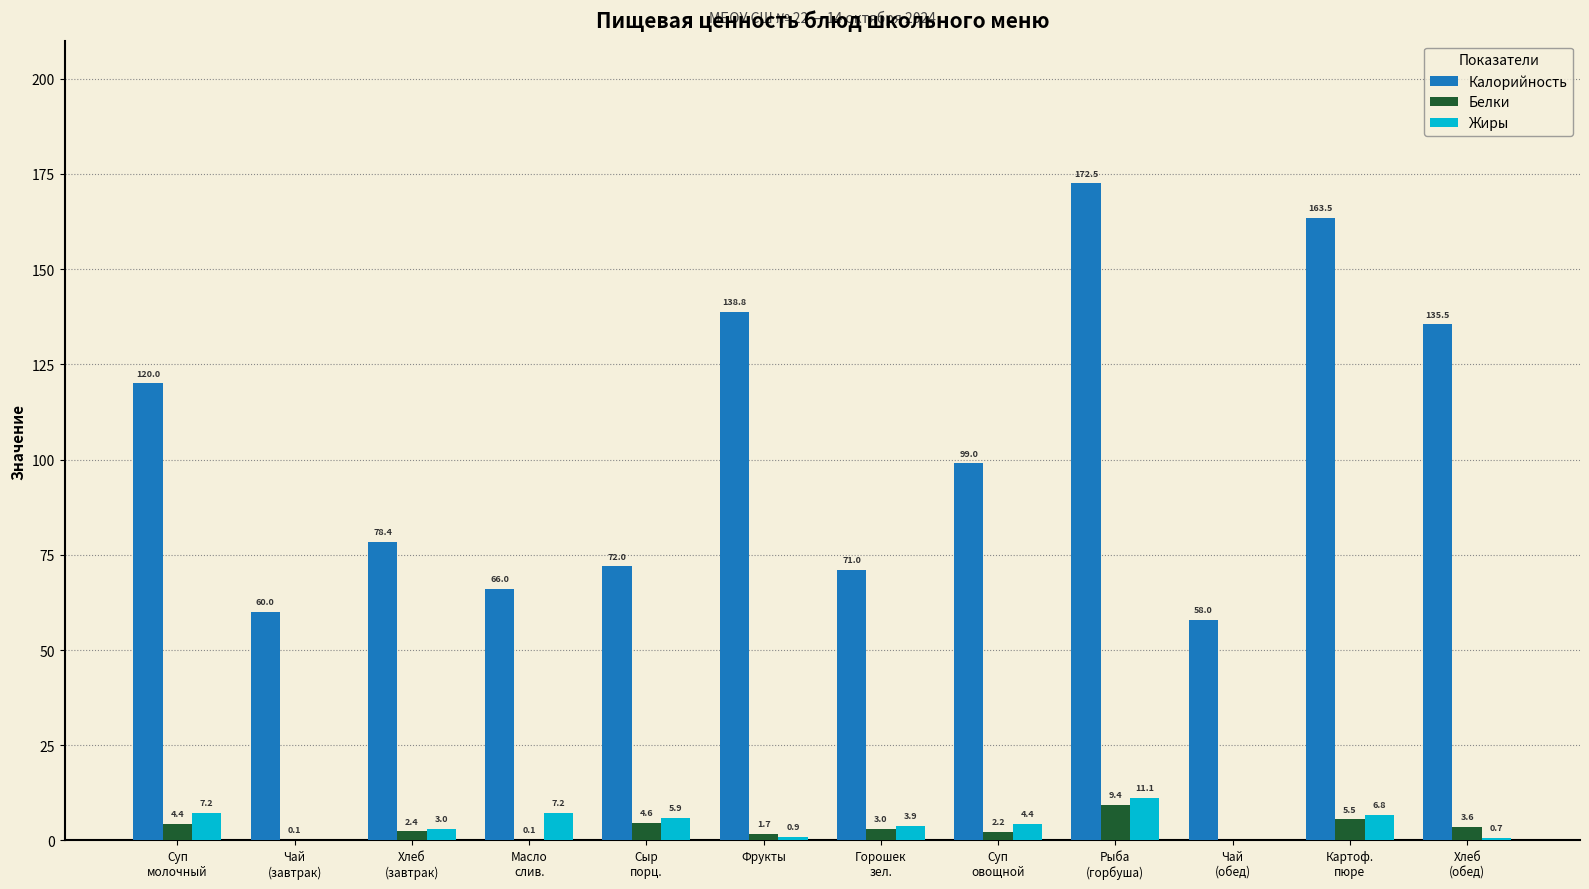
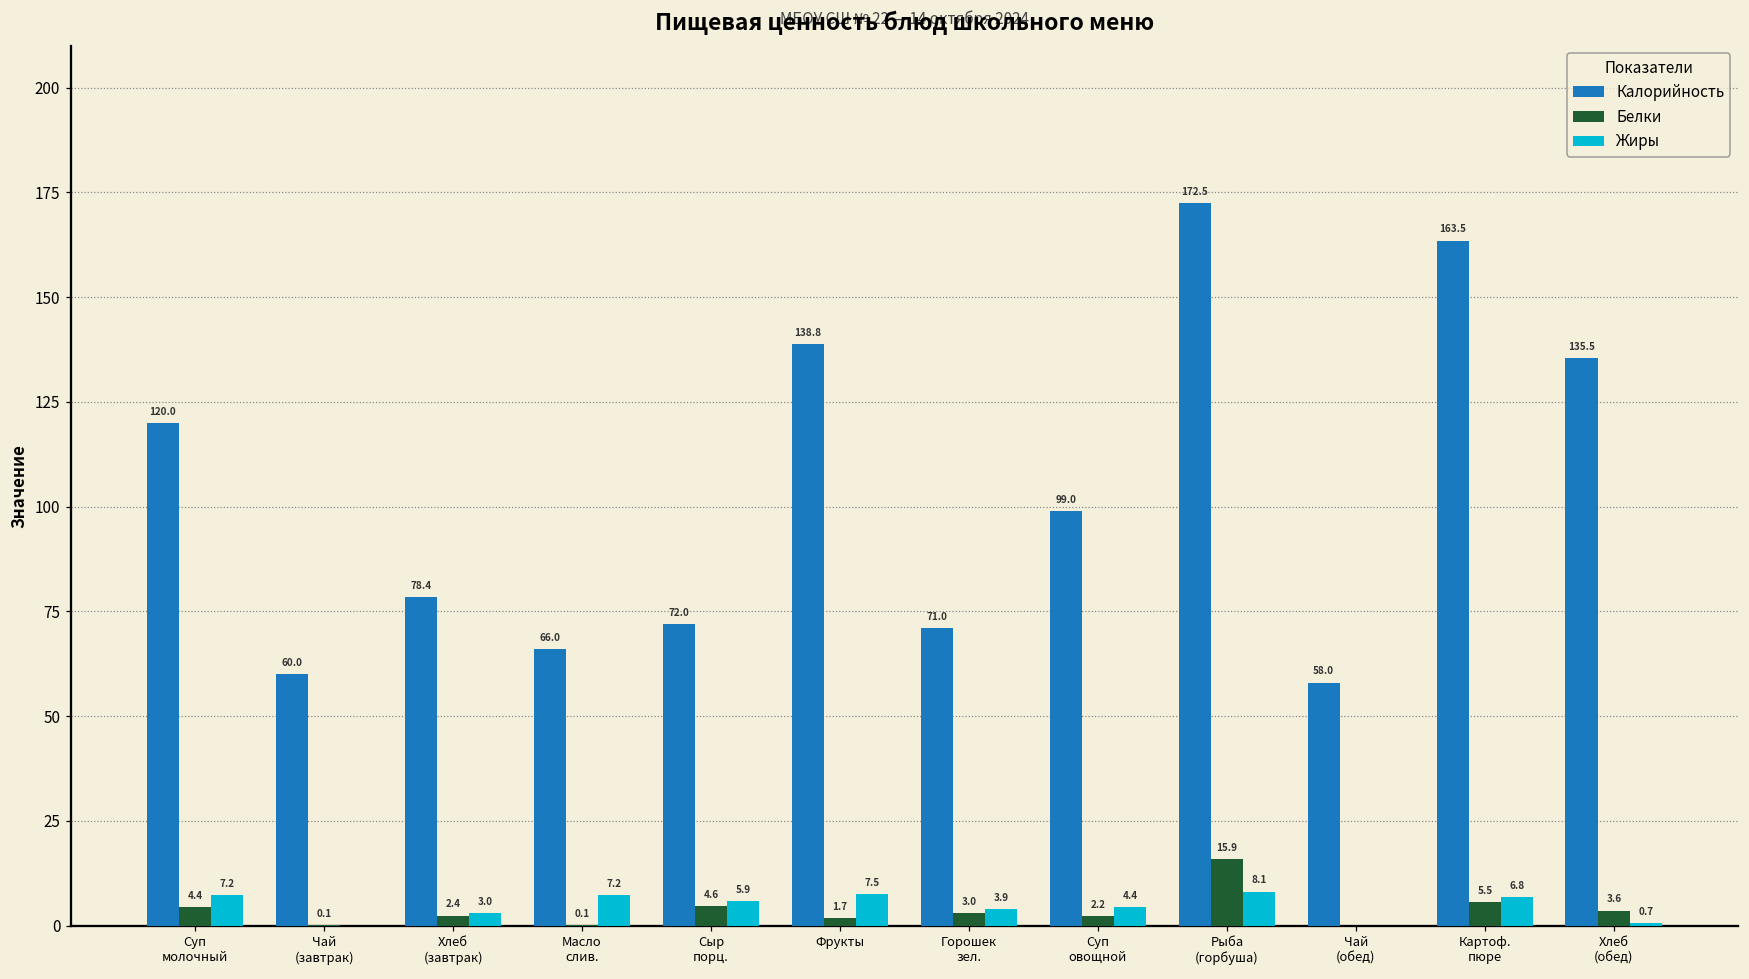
  {
    "Калорийность": {
      "Суп молочный": 120.0,
      "Чай (завтрак)": 60.0,
      "Хлеб (завтрак)": 78.4,
      "Масло слив.": 66.0,
      "Сыр порц.": 72.0,
      "Фрукты": 138.8,
      "Горошек зел.": 71.0,
      "Суп овощной": 99.0,
      "Рыба (горбуша)": 172.5,
      "Чай (обед)": 58.0,
      "Картоф. пюре": 163.5,
      "Хлеб (обед)": 135.5
    },
    "Белки": {
      "Суп молочный": 4.4,
      "Чай (завтрак)": 0.1,
      "Хлеб (завтрак)": 2.4,
      "Масло слив.": 0.1,
      "Сыр порц.": 4.6,
      "Фрукты": 1.7,
      "Горошек зел.": 3.0,
      "Суп овощной": 2.2,
-     "Рыба (горбуша)": 9.4,
+     "Рыба (горбуша)": 15.9,
      "Картоф. пюре": 5.5,
      "Хлеб (обед)": 3.6
    },
    "Жиры": {
      "Суп молочный": 7.2,
      "Хлеб (завтрак)": 3.0,
      "Масло слив.": 7.2,
      "Сыр порц.": 5.9,
-     "Фрукты": 0.9,
+     "Фрукты": 7.5,
      "Горошек зел.": 3.9,
      "Суп овощной": 4.4,
-     "Рыба (горбуша)": 11.1,
+     "Рыба (горбуша)": 8.1,
      "Картоф. пюре": 6.8,
      "Хлеб (обед)": 0.7
    }
  }
